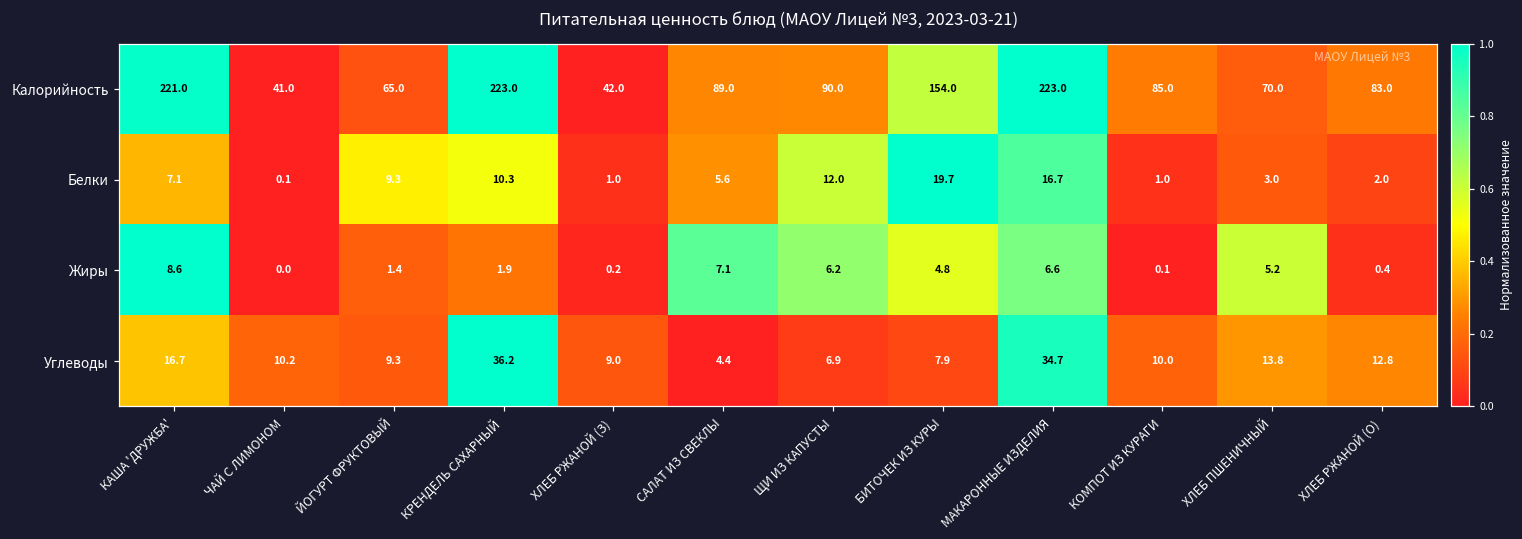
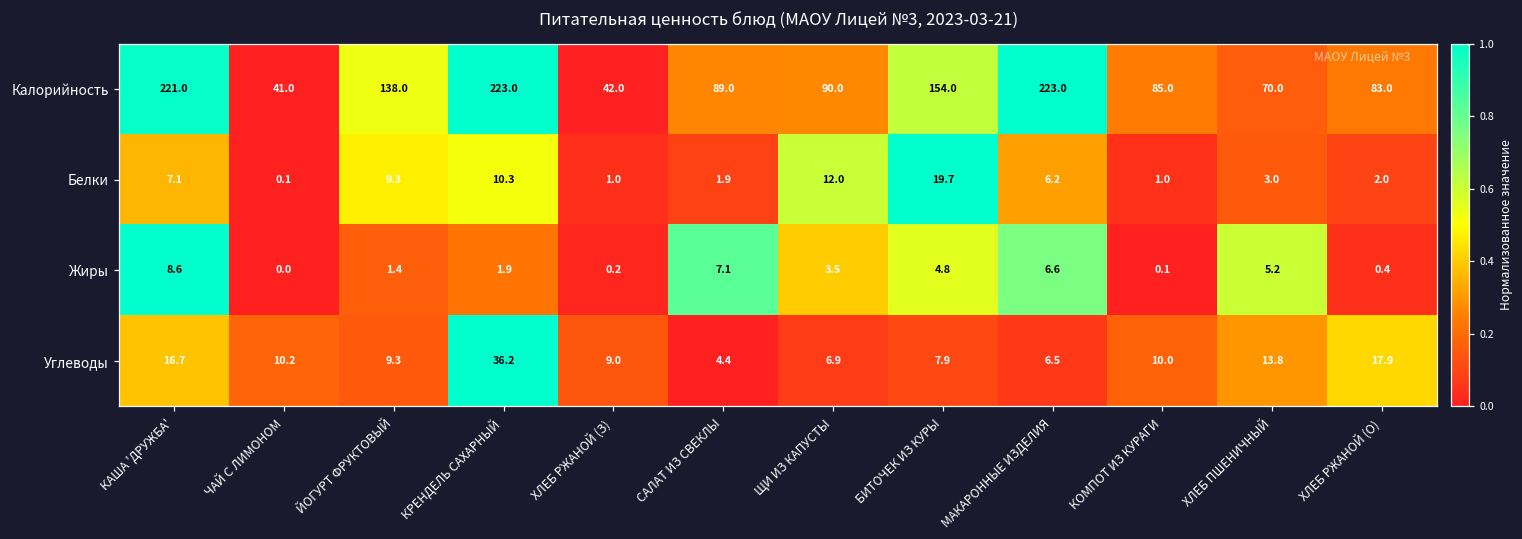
  {
    "Калорийность": {
      "КАША 'ДРУЖБА'": 221.0,
      "ЧАЙ С ЛИМОНОМ": 41.0,
-     "ЙОГУРТ ФРУКТОВЫЙ": 65.0,
+     "ЙОГУРТ ФРУКТОВЫЙ": 138.0,
      "КРЕНДЕЛЬ САХАРНЫЙ": 223.0,
      "ХЛЕБ РЖАНОЙ (З)": 42.0,
      "САЛАТ ИЗ СВЕКЛЫ": 89.0,
      "ЩИ ИЗ КАПУСТЫ": 90.0,
      "БИТОЧЕК ИЗ КУРЫ": 154.0,
      "МАКАРОННЫЕ ИЗДЕЛИЯ": 223.0,
      "КОМПОТ ИЗ КУРАГИ": 85.0,
      "ХЛЕБ ПШЕНИЧНЫЙ": 70.0
    },
    "Белки": {
      "КАША 'ДРУЖБА'": 7.1,
      "ЧАЙ С ЛИМОНОМ": 0.1,
      "ЙОГУРТ ФРУКТОВЫЙ": 9.3,
      "КРЕНДЕЛЬ САХАРНЫЙ": 10.3,
      "ХЛЕБ РЖАНОЙ (З)": 1.0,
-     "САЛАТ ИЗ СВЕКЛЫ": 5.6,
+     "САЛАТ ИЗ СВЕКЛЫ": 1.9,
      "ЩИ ИЗ КАПУСТЫ": 12.0,
      "БИТОЧЕК ИЗ КУРЫ": 19.7,
-     "МАКАРОННЫЕ ИЗДЕЛИЯ": 16.7,
+     "МАКАРОННЫЕ ИЗДЕЛИЯ": 6.2,
      "КОМПОТ ИЗ КУРАГИ": 1.0,
      "ХЛЕБ ПШЕНИЧНЫЙ": 3.0,
      "ХЛЕБ РЖАНОЙ (О)": 2.0
    },
    "Жиры": {
      "КАША 'ДРУЖБА'": 8.6,
      "ЧАЙ С ЛИМОНОМ": 0.0,
      "ЙОГУРТ ФРУКТОВЫЙ": 1.4,
      "КРЕНДЕЛЬ САХАРНЫЙ": 1.9,
      "ХЛЕБ РЖАНОЙ (З)": 0.2,
      "САЛАТ ИЗ СВЕКЛЫ": 7.1,
-     "ЩИ ИЗ КАПУСТЫ": 6.2,
+     "ЩИ ИЗ КАПУСТЫ": 3.5,
      "БИТОЧЕК ИЗ КУРЫ": 4.8,
      "МАКАРОННЫЕ ИЗДЕЛИЯ": 6.6,
      "КОМПОТ ИЗ КУРАГИ": 0.1,
      "ХЛЕБ ПШЕНИЧНЫЙ": 5.2,
      "ХЛЕБ РЖАНОЙ (О)": 0.4
    },
    "Углеводы": {
      "КАША 'ДРУЖБА'": 16.7,
      "ЧАЙ С ЛИМОНОМ": 10.2,
      "ЙОГУРТ ФРУКТОВЫЙ": 9.3,
      "КРЕНДЕЛЬ САХАРНЫЙ": 36.2,
      "ХЛЕБ РЖАНОЙ (З)": 9.0,
      "САЛАТ ИЗ СВЕКЛЫ": 4.4,
      "ЩИ ИЗ КАПУСТЫ": 6.9,
      "БИТОЧЕК ИЗ КУРЫ": 7.9,
-     "МАКАРОННЫЕ ИЗДЕЛИЯ": 34.7,
+     "МАКАРОННЫЕ ИЗДЕЛИЯ": 6.5,
      "КОМПОТ ИЗ КУРАГИ": 10.0,
      "ХЛЕБ ПШЕНИЧНЫЙ": 13.8,
-     "ХЛЕБ РЖАНОЙ (О)": 12.8
+     "ХЛЕБ РЖАНОЙ (О)": 17.9
    }
  }
